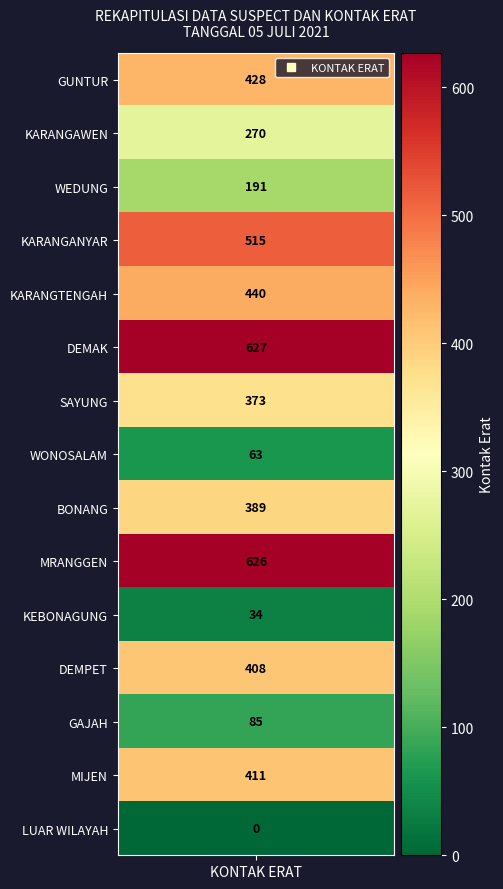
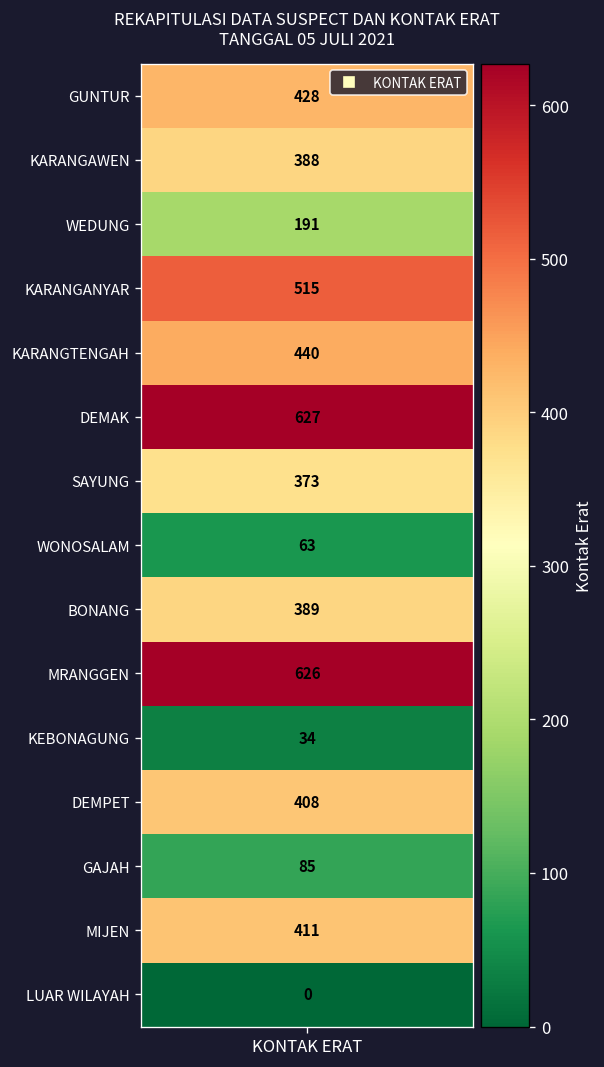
  {
    "GUNTUR": {
      "KONTAK ERAT": 428
    },
    "KARANGAWEN": {
-     "KONTAK ERAT": 270
+     "KONTAK ERAT": 388
    },
    "WEDUNG": {
      "KONTAK ERAT": 191
    },
    "KARANGANYAR": {
      "KONTAK ERAT": 515
    },
    "KARANGTENGAH": {
      "KONTAK ERAT": 440
    },
    "DEMAK": {
      "KONTAK ERAT": 627
    },
    "SAYUNG": {
      "KONTAK ERAT": 373
    },
    "WONOSALAM": {
      "KONTAK ERAT": 63
    },
    "BONANG": {
      "KONTAK ERAT": 389
    },
    "MRANGGEN": {
      "KONTAK ERAT": 626
    },
    "KEBONAGUNG": {
      "KONTAK ERAT": 34
    },
    "DEMPET": {
      "KONTAK ERAT": 408
    },
    "GAJAH": {
      "KONTAK ERAT": 85
    },
    "MIJEN": {
      "KONTAK ERAT": 411
    },
    "LUAR WILAYAH": {
      "KONTAK ERAT": 0
    }
  }
